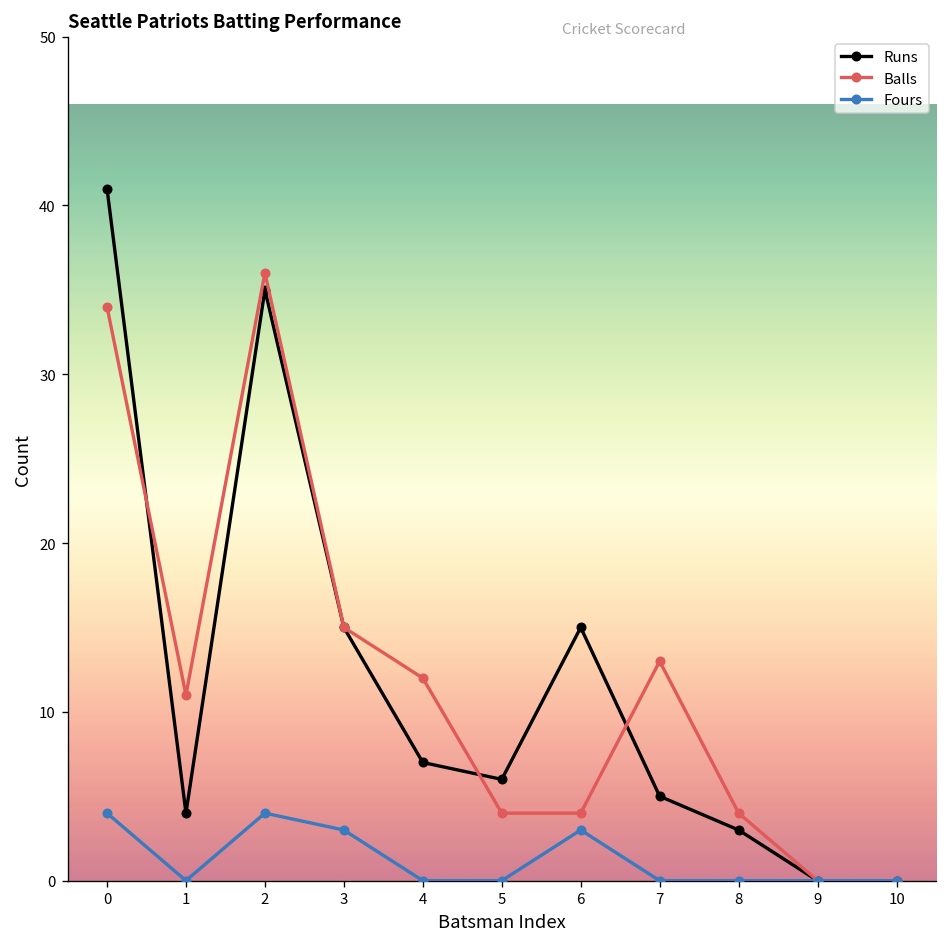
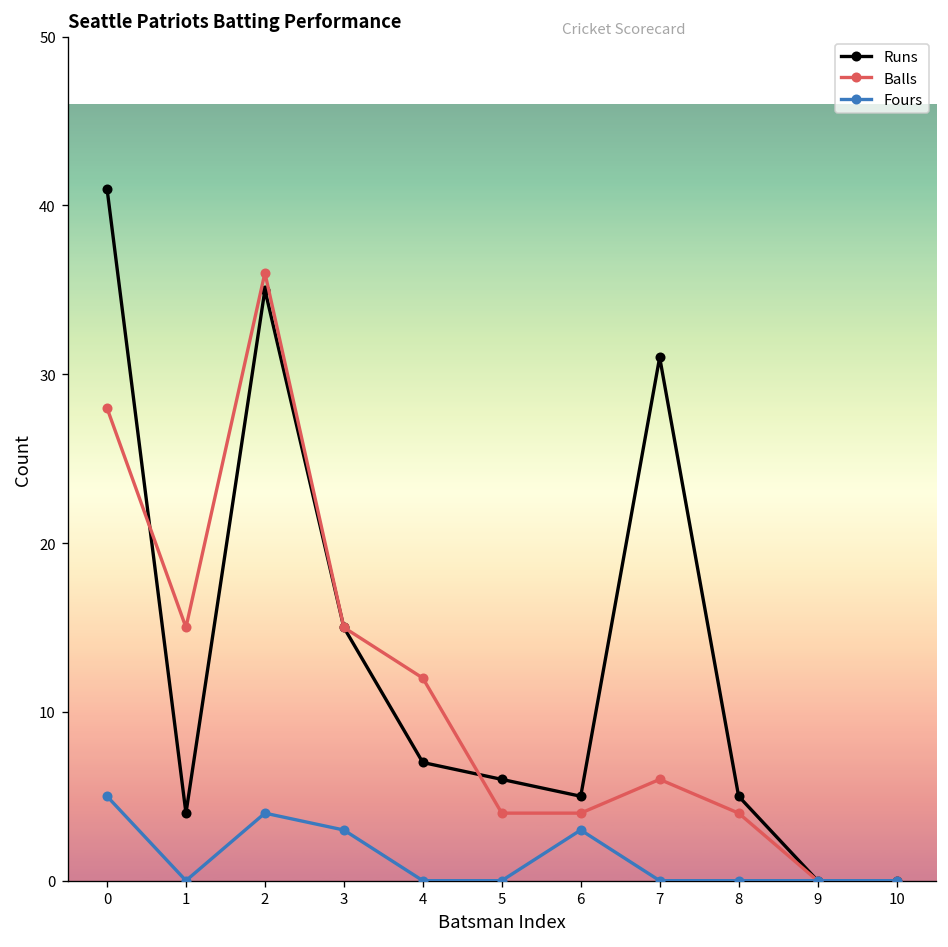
  {
    "Runs": {
      "0": 41,
      "1": 4,
      "2": 35,
      "4": 7,
      "5": 6,
-     "6": 15,
-     "7": 5,
-     "8": 3
+     "6": 5,
+     "7": 31,
+     "8": 5
    },
    "Balls": {
-     "0": 34,
-     "1": 11,
+     "0": 28,
+     "1": 15,
      "2": 36,
      "4": 12,
      "5": 4,
      "6": 4,
-     "7": 13,
+     "7": 6,
      "8": 4
    },
    "Fours": {
-     "0": 4,
+     "0": 5,
      "1": 0,
      "2": 4,
      "3": 3,
      "4": 0,
      "5": 0,
      "6": 3,
      "7": 0,
      "8": 0
    }
  }
